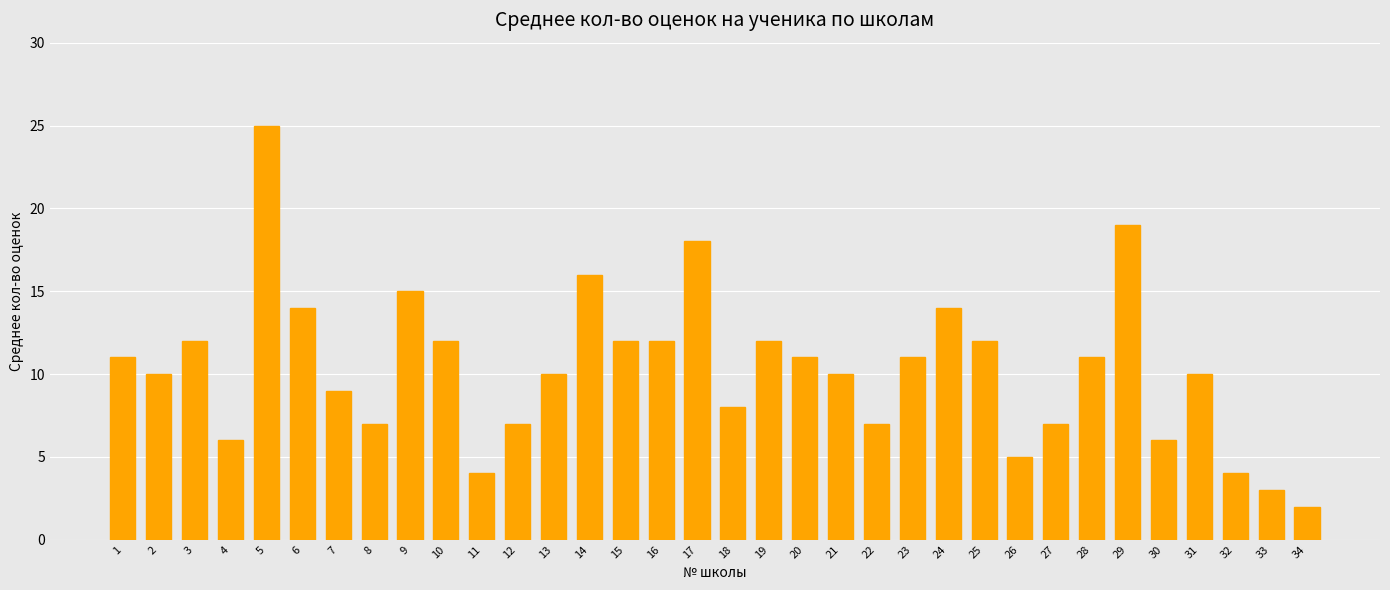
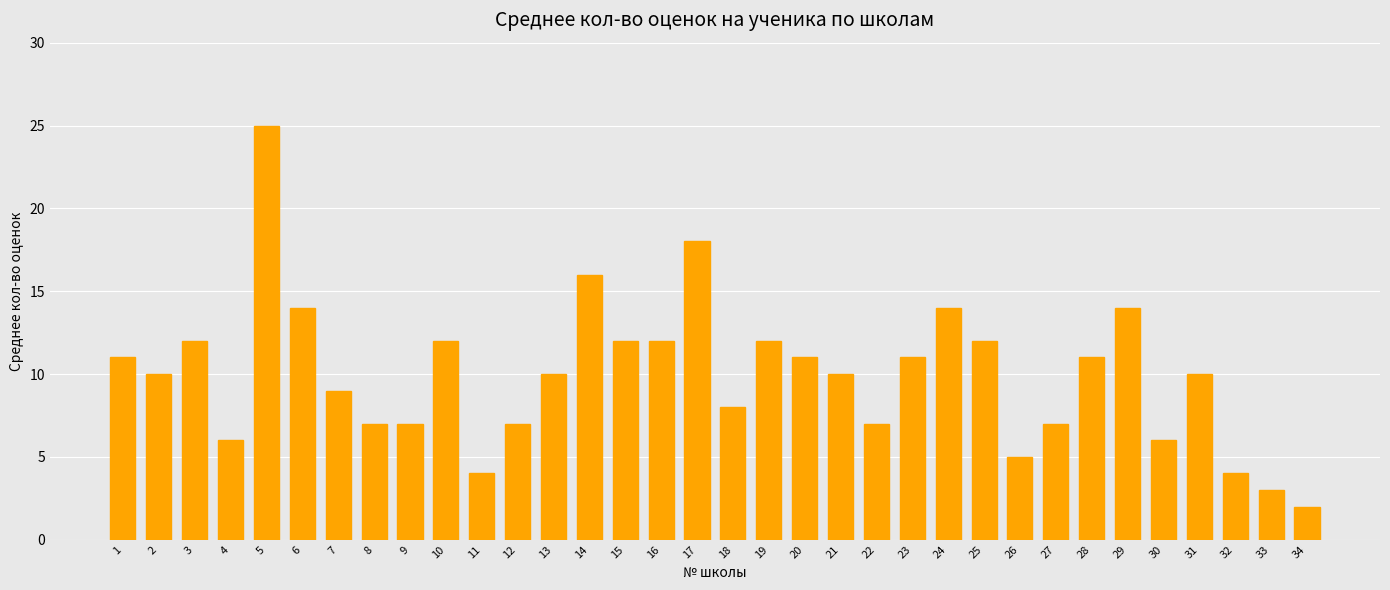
  {
    "1": 11,
    "2": 10,
    "3": 12,
    "4": 6,
    "5": 25,
    "6": 14,
    "7": 9,
    "8": 7,
-   "9": 15,
+   "9": 7,
    "10": 12,
    "11": 4,
    "12": 7,
    "13": 10,
    "14": 16,
    "15": 12,
    "16": 12,
    "17": 18,
    "18": 8,
    "19": 12,
    "20": 11,
    "21": 10,
    "22": 7,
    "23": 11,
    "24": 14,
    "25": 12,
    "26": 5,
    "27": 7,
    "28": 11,
-   "29": 19,
+   "29": 14,
    "30": 6,
    "31": 10,
    "32": 4,
    "33": 3,
    "34": 2
  }
